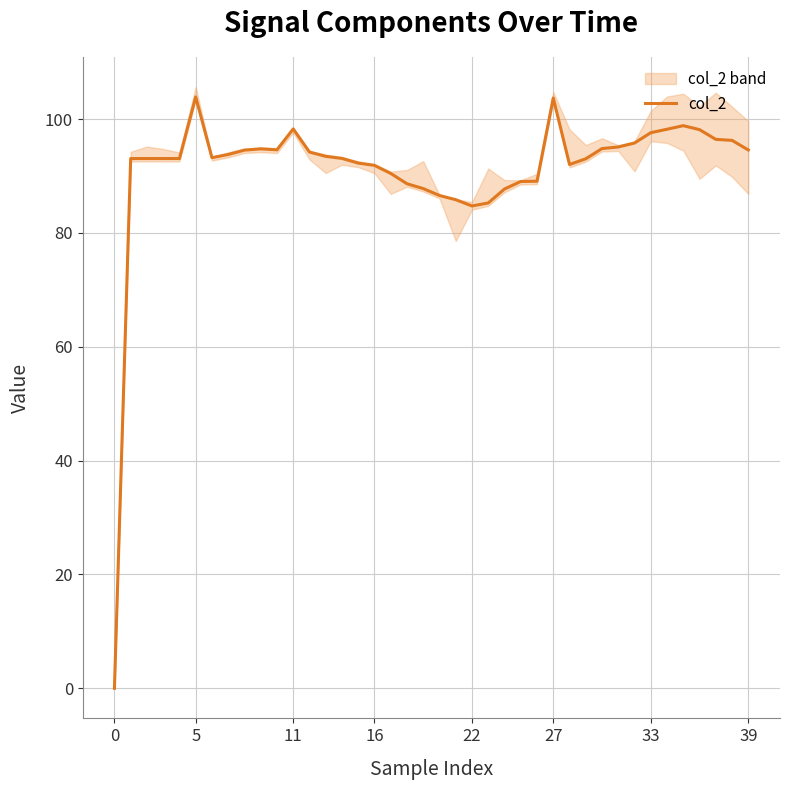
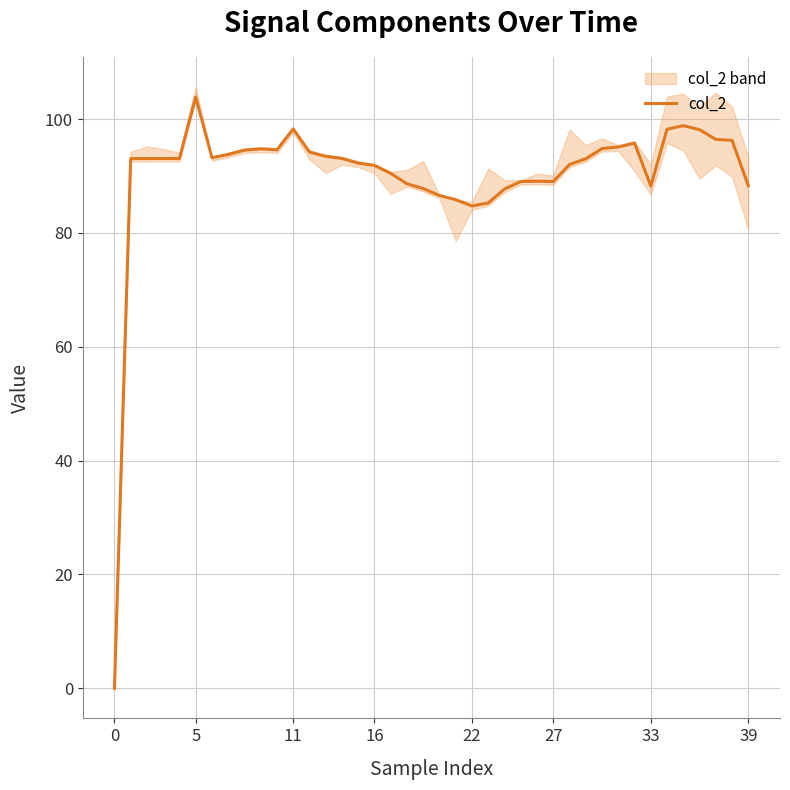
  {
    "col_2": {
      "5": 104,
      "22": 85,
-     "27": 104,
-     "33": 98,
-     "39": 95
+     "27": 89,
+     "33": 88,
+     "39": 88
    }
  }
